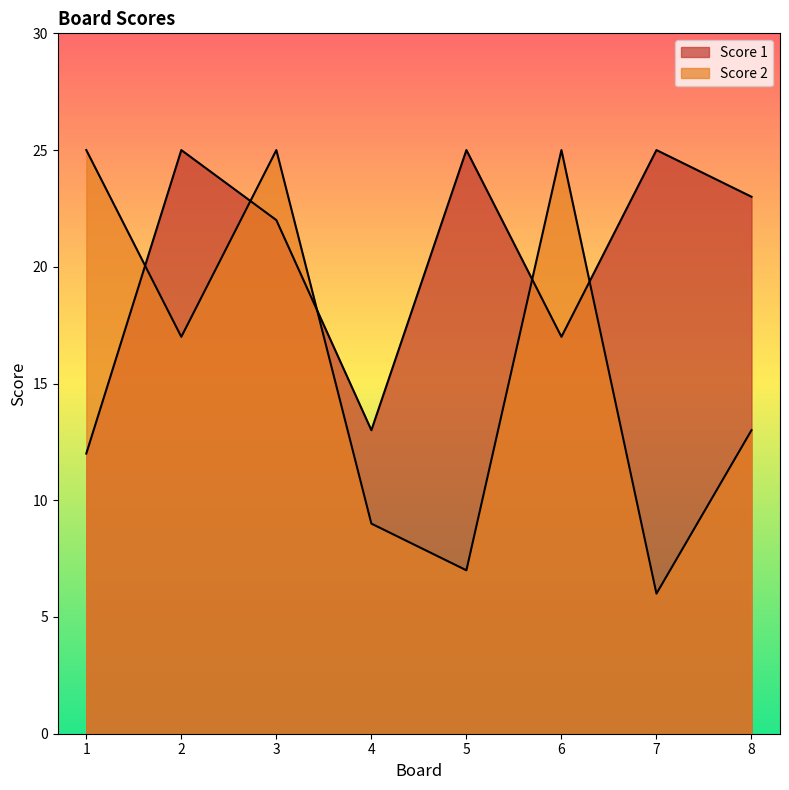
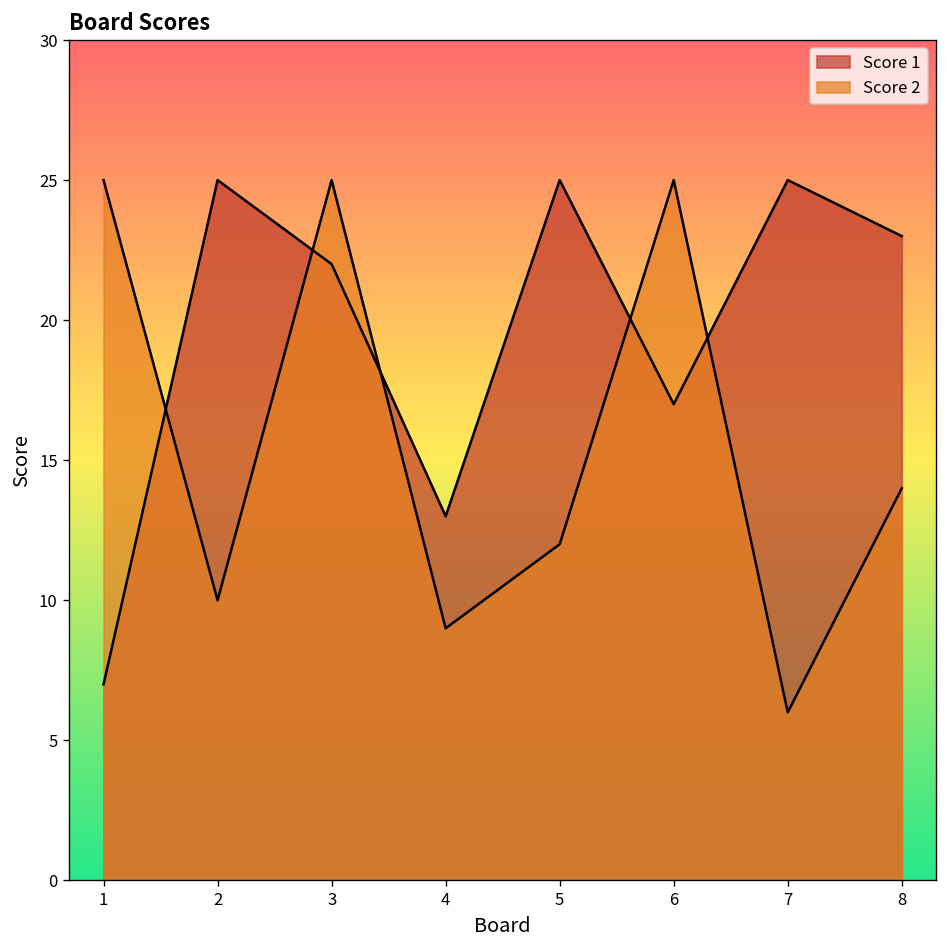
  {
    "Score 1": {
-     "1": 12,
+     "1": 7,
      "2": 25,
      "3": 22,
      "4": 13,
      "5": 25,
      "6": 17,
      "7": 25,
      "8": 23
    },
    "Score 2": {
      "1": 25,
-     "2": 17,
+     "2": 10,
      "3": 25,
      "4": 9,
-     "5": 7,
+     "5": 12,
      "6": 25,
      "7": 6,
-     "8": 13
+     "8": 14
    }
  }
